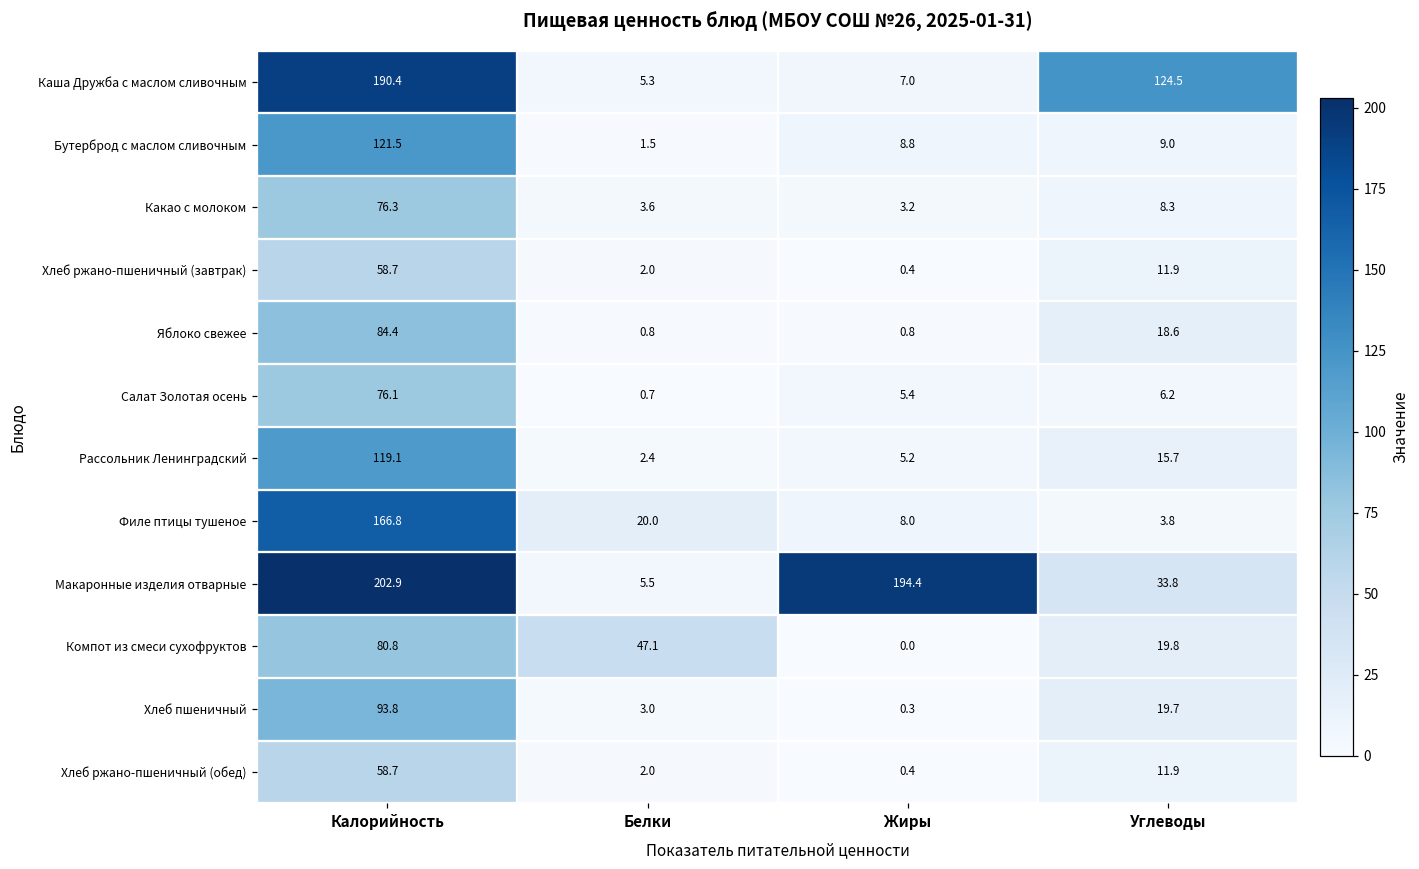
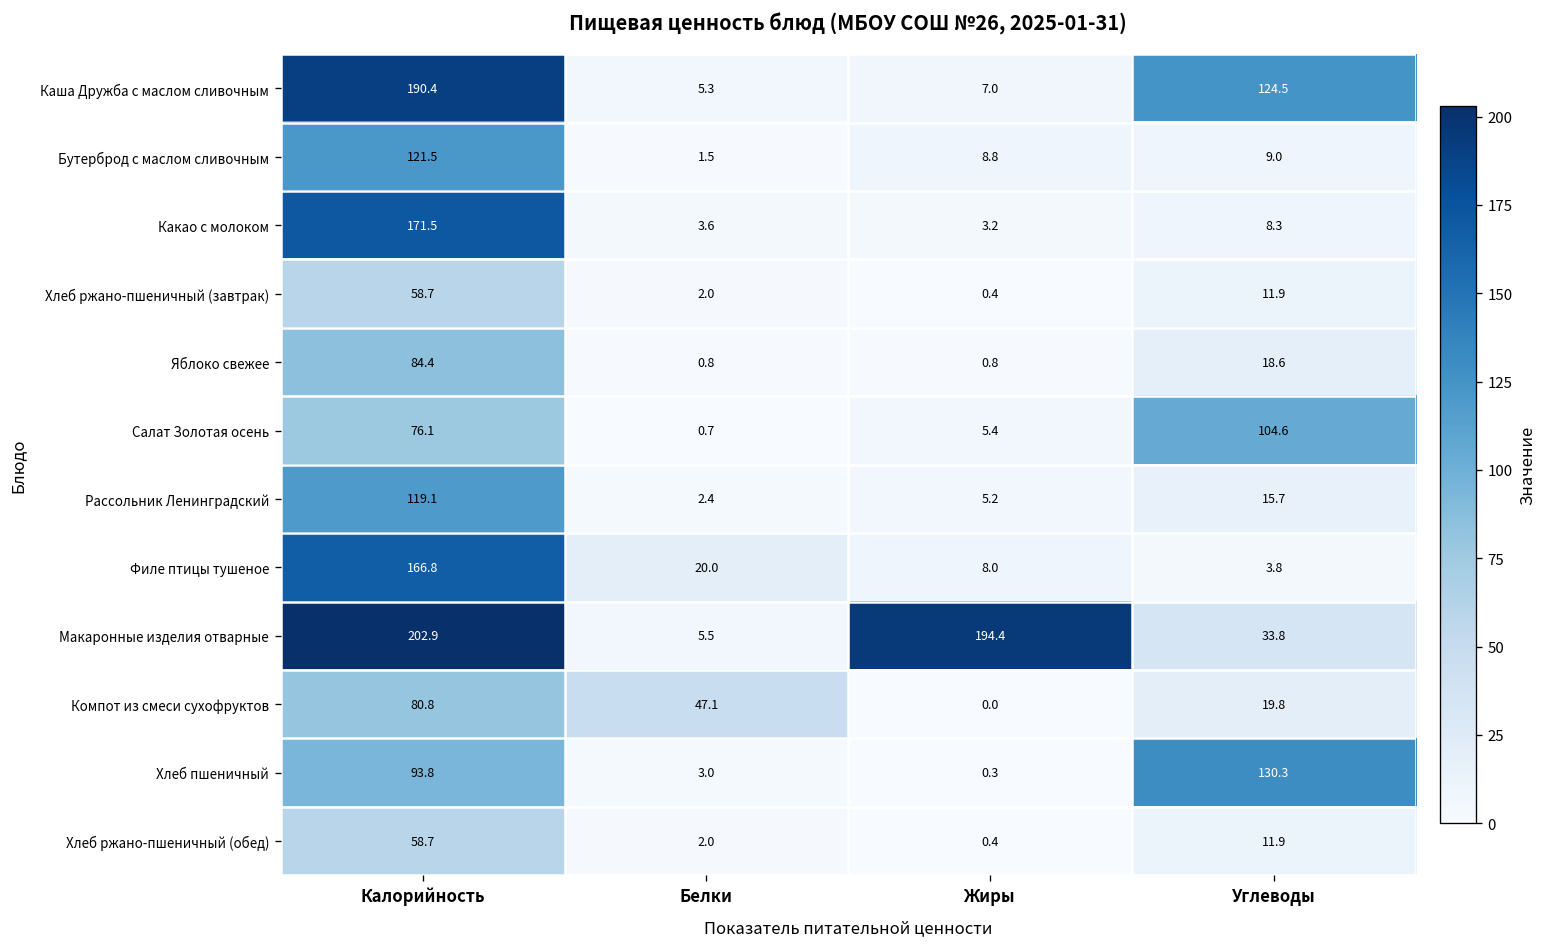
  {
    "Каша Дружба с маслом сливочным": {
      "Калорийность": 190.4,
      "Белки": 5.3,
      "Жиры": 7.0,
      "Углеводы": 124.5
    },
    "Бутерброд с маслом сливочным": {
      "Калорийность": 121.5,
      "Белки": 1.5,
      "Жиры": 8.8,
      "Углеводы": 9.0
    },
    "Какао с молоком": {
-     "Калорийность": 76.3,
+     "Калорийность": 171.5,
      "Белки": 3.6,
      "Жиры": 3.2,
      "Углеводы": 8.3
    },
    "Хлеб ржано-пшеничный (завтрак)": {
      "Калорийность": 58.7,
      "Белки": 2.0,
      "Жиры": 0.4,
      "Углеводы": 11.9
    },
    "Яблоко свежее": {
      "Калорийность": 84.4,
      "Белки": 0.8,
      "Жиры": 0.8,
      "Углеводы": 18.6
    },
    "Салат Золотая осень": {
      "Калорийность": 76.1,
      "Белки": 0.7,
      "Жиры": 5.4,
-     "Углеводы": 6.2
+     "Углеводы": 104.6
    },
    "Рассольник Ленинградский": {
      "Калорийность": 119.1,
      "Белки": 2.4,
      "Жиры": 5.2,
      "Углеводы": 15.7
    },
    "Филе птицы тушеное": {
      "Калорийность": 166.8,
      "Белки": 20.0,
      "Жиры": 8.0,
      "Углеводы": 3.8
    },
    "Макаронные изделия отварные": {
      "Калорийность": 202.9,
      "Белки": 5.5,
      "Жиры": 194.4,
      "Углеводы": 33.8
    },
    "Компот из смеси сухофруктов": {
      "Калорийность": 80.8,
      "Белки": 47.1,
      "Жиры": 0.0,
      "Углеводы": 19.8
    },
    "Хлеб пшеничный": {
      "Калорийность": 93.8,
      "Белки": 3.0,
      "Жиры": 0.3,
-     "Углеводы": 19.7
+     "Углеводы": 130.3
    },
    "Хлеб ржано-пшеничный (обед)": {
      "Калорийность": 58.7,
      "Белки": 2.0,
      "Жиры": 0.4,
      "Углеводы": 11.9
    }
  }
